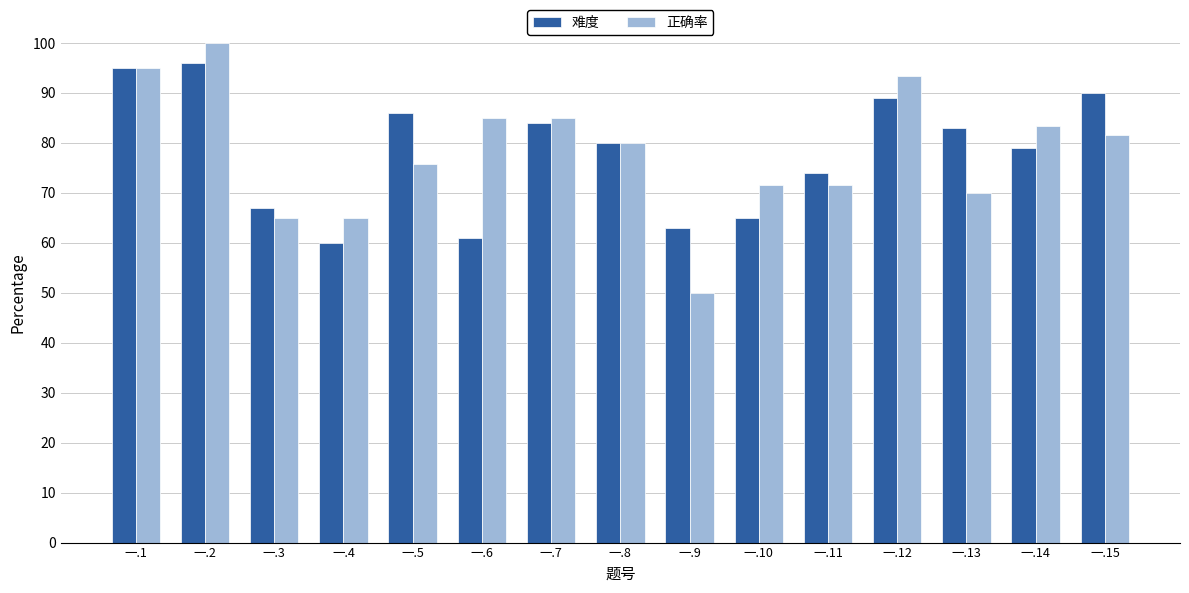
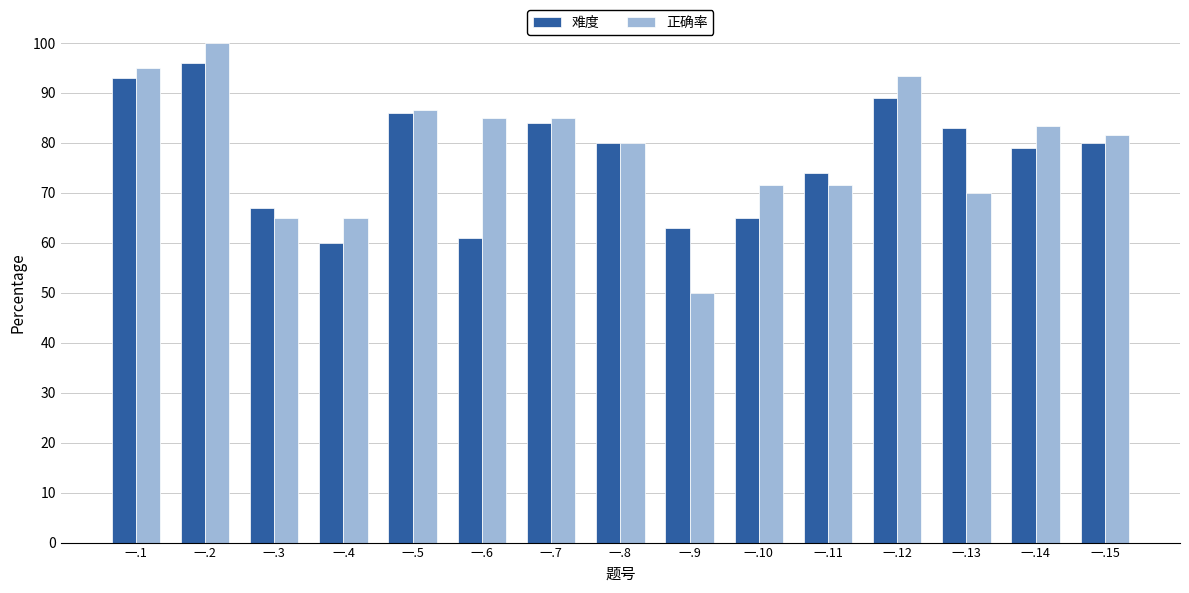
  {
    "难度": {
-     "一.1": 95,
+     "一.1": 93,
      "一.2": 96,
      "一.3": 67,
      "一.4": 60,
      "一.5": 86,
      "一.6": 61,
      "一.7": 84,
      "一.8": 80,
      "一.9": 63,
      "一.10": 65,
      "一.11": 74,
      "一.12": 89,
      "一.13": 83,
      "一.14": 79,
-     "一.15": 90
+     "一.15": 80
    },
    "正确率": {
      "一.1": 95,
      "一.2": 100,
      "一.3": 65,
      "一.4": 65,
-     "一.5": 76,
+     "一.5": 87,
      "一.6": 85,
      "一.7": 85,
      "一.8": 80,
      "一.9": 50,
      "一.10": 72,
      "一.11": 72,
      "一.12": 93,
      "一.13": 70,
      "一.14": 83,
      "一.15": 82
    }
  }
